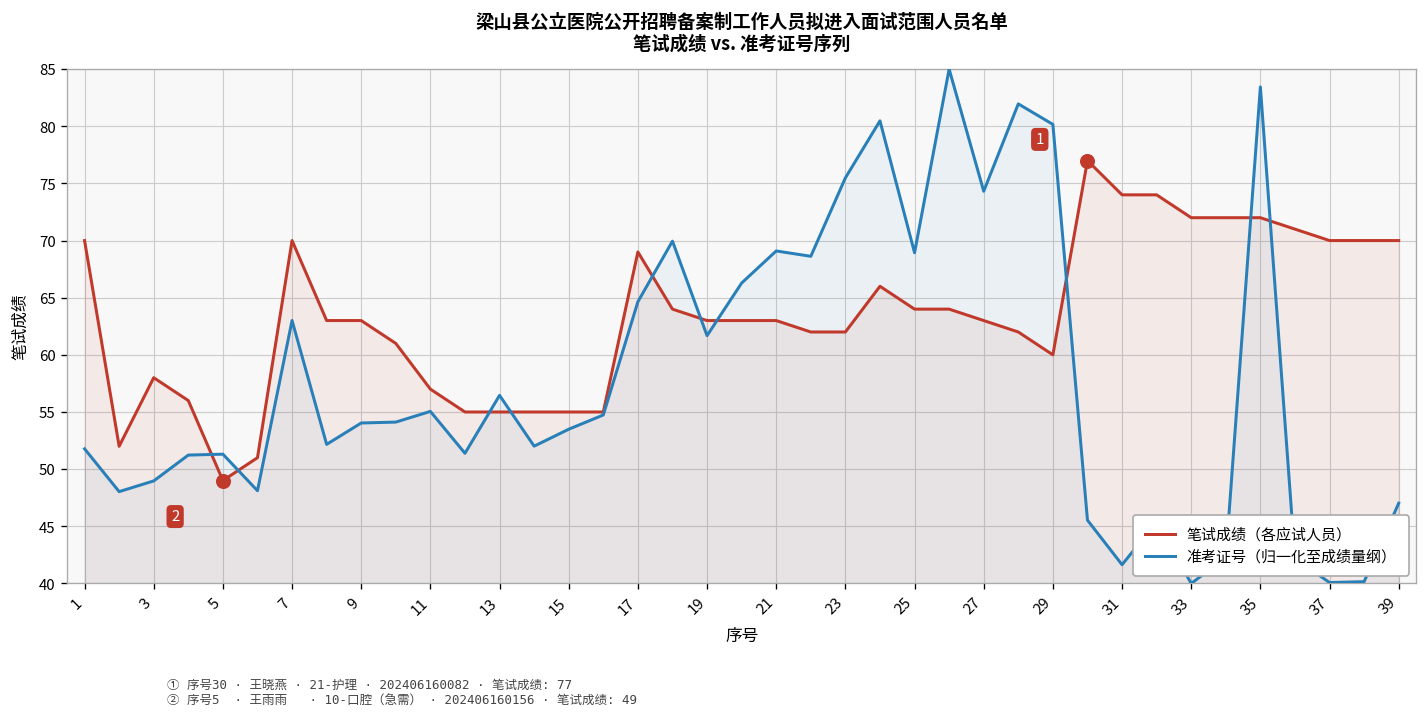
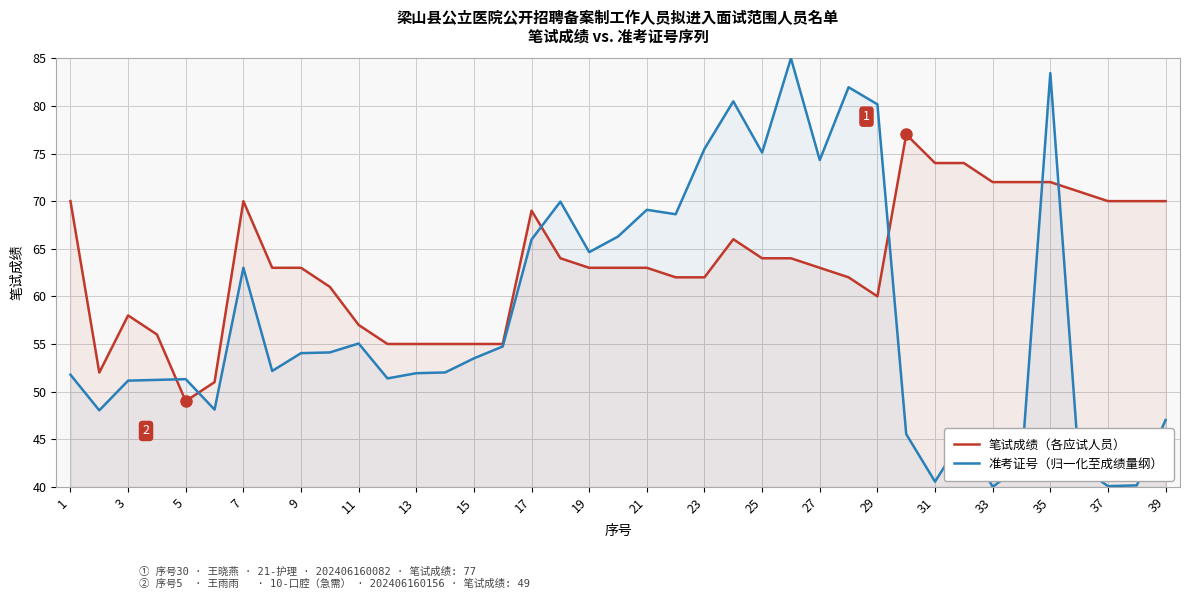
  {
    "准考证号（归一化至成绩量纲）": {
      "1": 52,
-     "3": 49,
+     "3": 51,
      "5": 51,
      "7": 63,
      "9": 54,
      "11": 55,
-     "13": 56,
+     "13": 52,
      "15": 53,
-     "17": 65,
-     "19": 62,
+     "17": 66,
+     "19": 65,
      "21": 69,
      "23": 75,
-     "25": 69,
+     "25": 75,
      "27": 74,
-     "31": 42,
+     "31": 41,
      "33": 40,
      "35": 83,
      "37": 40,
      "39": 47
    }
  }
